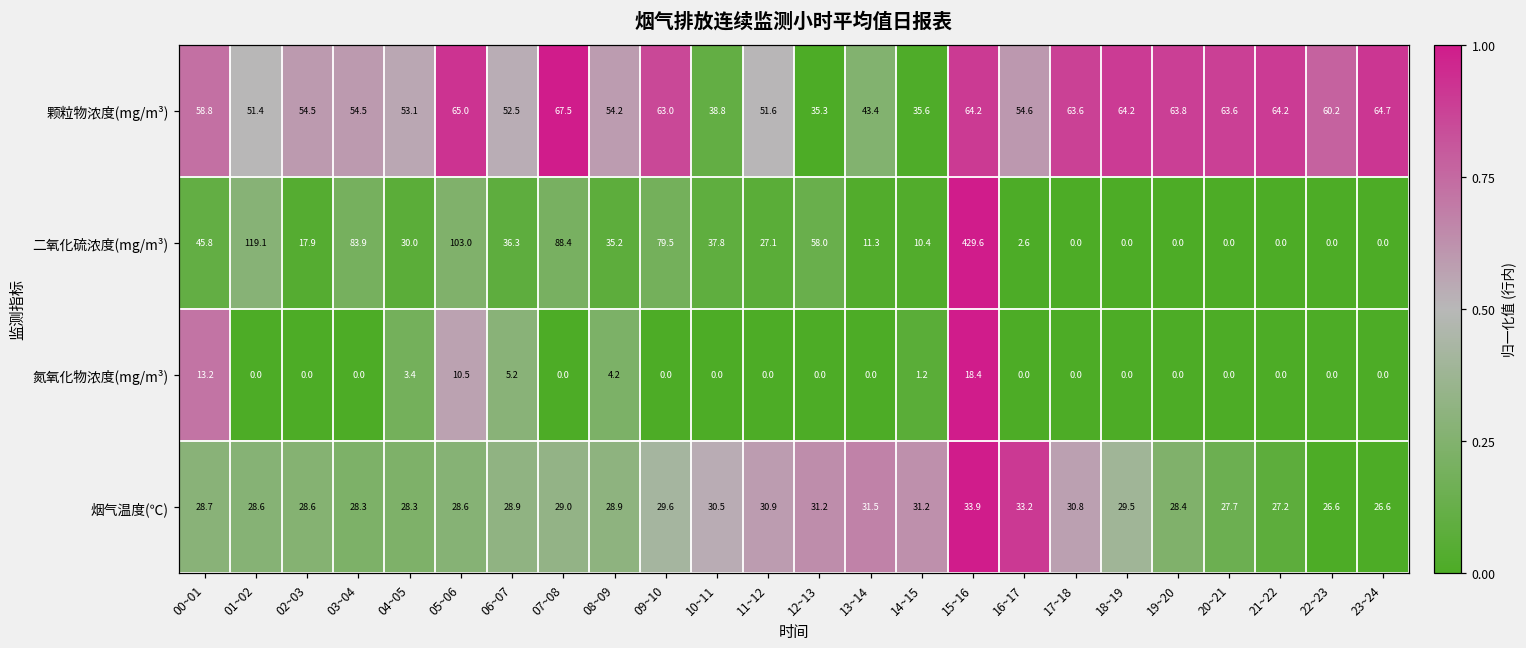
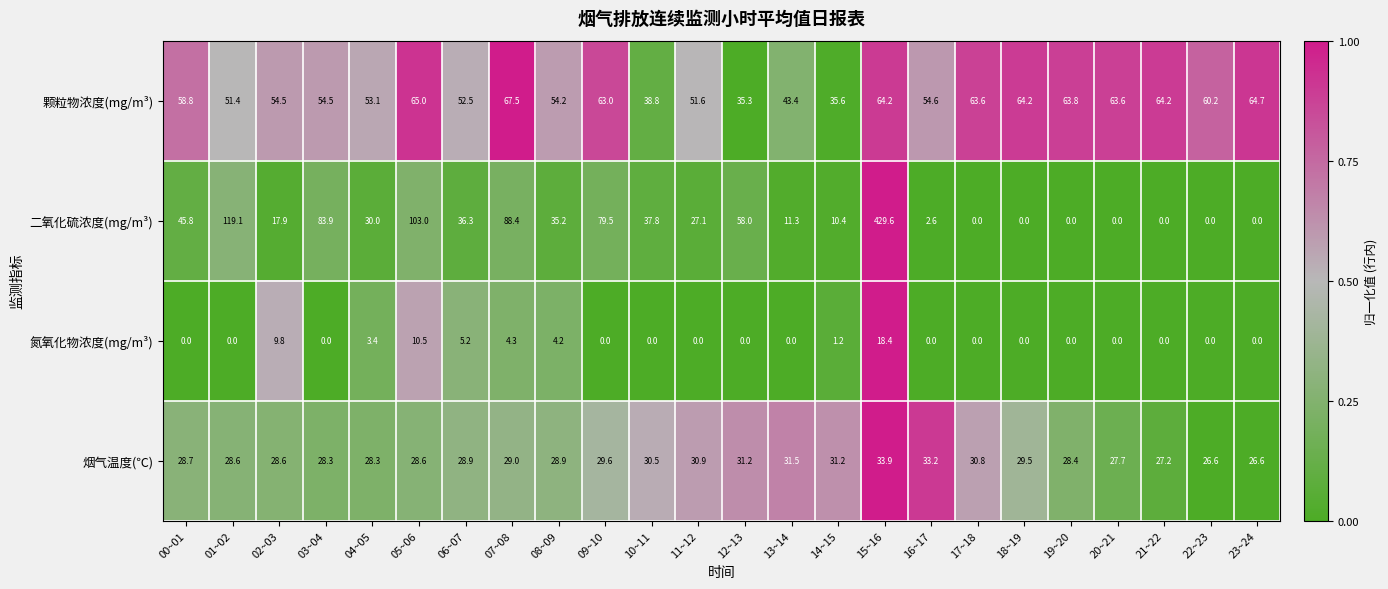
  {
    "颗粒物浓度(mg/m³)": {
      "00~01": 58.8,
      "01~02": 51.4,
      "02~03": 54.5,
      "03~04": 54.5,
      "04~05": 53.1,
      "05~06": 65.0,
      "06~07": 52.5,
      "07~08": 67.5,
      "08~09": 54.2,
      "09~10": 63.0,
      "10~11": 38.8,
      "11~12": 51.6,
      "12~13": 35.3,
      "13~14": 43.4,
      "14~15": 35.6,
      "15~16": 64.2,
      "16~17": 54.6,
      "17~18": 63.6,
      "18~19": 64.2,
      "19~20": 63.8,
      "20~21": 63.6,
      "21~22": 64.2,
      "22~23": 60.2,
      "23~24": 64.7
    },
    "二氧化硫浓度(mg/m³)": {
      "00~01": 45.8,
      "01~02": 119.1,
      "02~03": 17.9,
      "03~04": 83.9,
      "04~05": 30.0,
      "05~06": 103.0,
      "06~07": 36.3,
      "07~08": 88.4,
      "08~09": 35.2,
      "09~10": 79.5,
      "10~11": 37.8,
      "11~12": 27.1,
      "12~13": 58.0,
      "13~14": 11.3,
      "14~15": 10.4,
      "15~16": 429.6,
      "16~17": 2.6,
      "17~18": 0.0,
      "18~19": 0.0,
      "19~20": 0.0,
      "20~21": 0.0,
      "21~22": 0.0,
      "22~23": 0.0,
      "23~24": 0.0
    },
    "氮氧化物浓度(mg/m³)": {
-     "00~01": 13.2,
+     "00~01": 0.0,
      "01~02": 0.0,
-     "02~03": 0.0,
+     "02~03": 9.8,
      "03~04": 0.0,
      "04~05": 3.4,
      "05~06": 10.5,
      "06~07": 5.2,
-     "07~08": 0.0,
+     "07~08": 4.3,
      "08~09": 4.2,
      "09~10": 0.0,
      "10~11": 0.0,
      "11~12": 0.0,
      "12~13": 0.0,
      "13~14": 0.0,
      "14~15": 1.2,
      "15~16": 18.4,
      "16~17": 0.0,
      "17~18": 0.0,
      "18~19": 0.0,
      "19~20": 0.0,
      "20~21": 0.0,
      "21~22": 0.0,
      "22~23": 0.0,
      "23~24": 0.0
    },
    "烟气温度(℃)": {
      "00~01": 28.7,
      "01~02": 28.6,
      "02~03": 28.6,
      "03~04": 28.3,
      "04~05": 28.3,
      "05~06": 28.6,
      "06~07": 28.9,
      "07~08": 29.0,
      "08~09": 28.9,
      "09~10": 29.6,
      "10~11": 30.5,
      "11~12": 30.9,
      "12~13": 31.2,
      "13~14": 31.5,
      "14~15": 31.2,
      "15~16": 33.9,
      "16~17": 33.2,
      "17~18": 30.8,
      "18~19": 29.5,
      "19~20": 28.4,
      "20~21": 27.7,
      "21~22": 27.2,
      "22~23": 26.6,
      "23~24": 26.6
    }
  }
